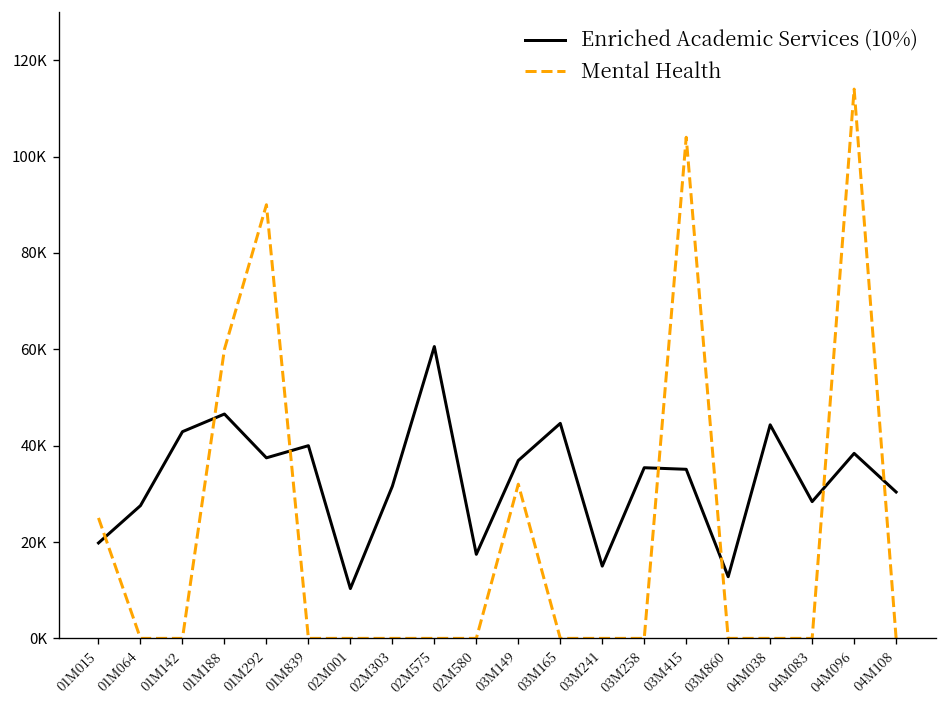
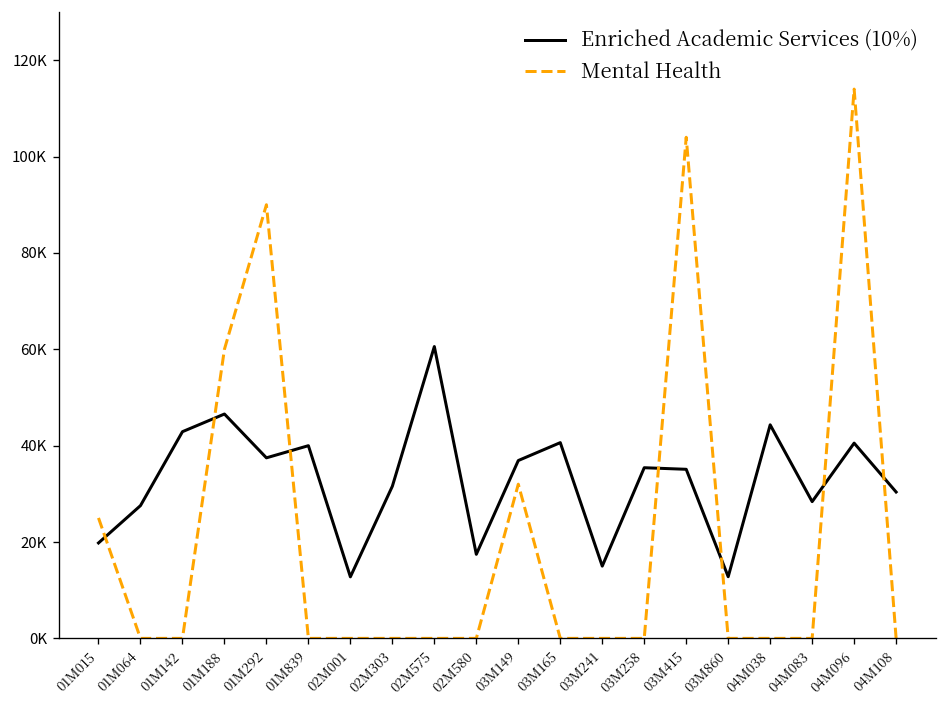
  {
    "Enriched Academic Services (10%)": {
      "01M015": 20000,
      "01M064": 28000,
      "01M142": 43000,
      "01M188": 47000,
      "01M292": 37000,
      "01M839": 40000,
-     "02M001": 10000,
+     "02M001": 13000,
      "02M303": 32000,
      "02M575": 61000,
      "02M580": 17000,
      "03M149": 37000,
-     "03M165": 45000,
+     "03M165": 41000,
      "03M241": 15000,
      "03M258": 35000,
      "03M415": 35000,
      "03M860": 13000,
      "04M038": 44000,
      "04M083": 28000,
-     "04M096": 38000,
+     "04M096": 41000,
      "04M108": 30000
    },
    "Mental Health": {
      "01M015": 25000,
      "01M064": 0,
      "01M142": 0,
      "01M188": 60000,
      "01M292": 90000,
      "01M839": 0,
      "02M001": 0,
      "02M303": 0,
      "02M575": 0,
      "02M580": 0,
      "03M149": 32000,
      "03M165": 0,
      "03M241": 0,
      "03M258": 0,
      "03M415": 104000,
      "03M860": 0,
      "04M038": 0,
      "04M083": 0,
      "04M096": 114000,
      "04M108": 0
    }
  }
